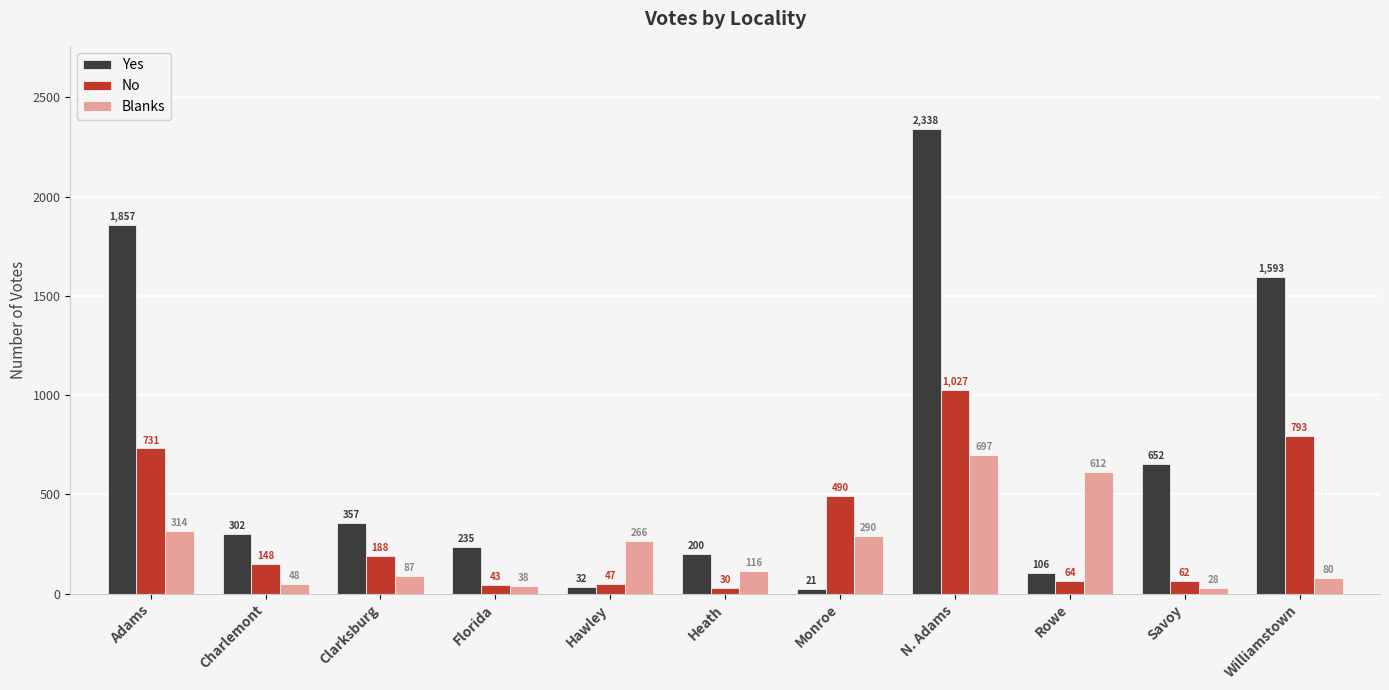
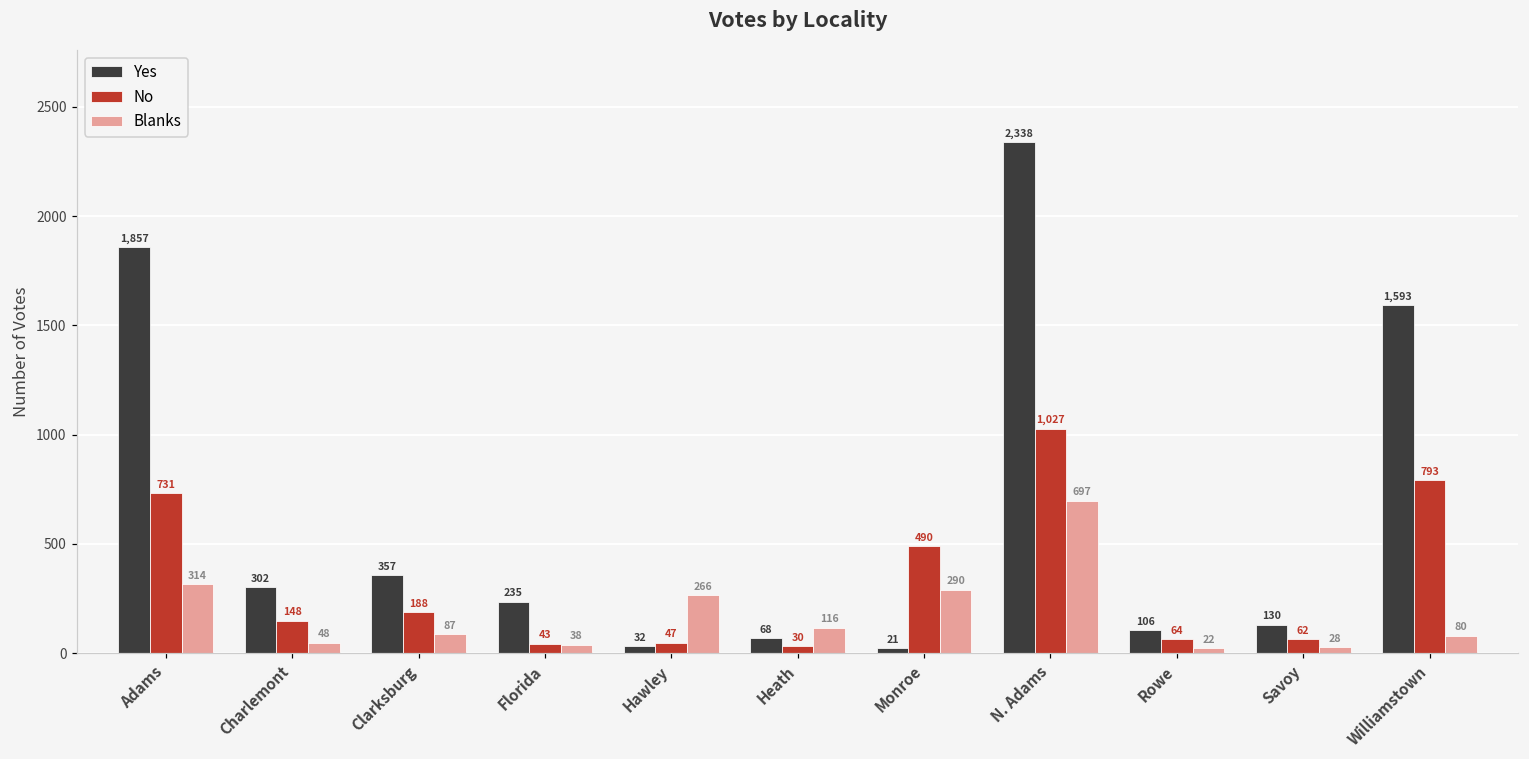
  {
    "Yes": {
      "Adams": "1,857",
      "Charlemont": "302",
      "Clarksburg": "357",
      "Florida": "235",
      "Hawley": "32",
-     "Heath": "200",
+     "Heath": "68",
      "Monroe": "21",
      "N. Adams": "2,338",
      "Rowe": "106",
-     "Savoy": "652",
+     "Savoy": "130",
      "Williamstown": "1,593"
    },
    "No": {
      "Adams": "731",
      "Charlemont": "148",
      "Clarksburg": "188",
      "Florida": "43",
      "Hawley": "47",
      "Heath": "30",
      "Monroe": "490",
      "N. Adams": "1,027",
      "Rowe": "64",
      "Savoy": "62",
      "Williamstown": "793"
    },
    "Blanks": {
      "Adams": "314",
      "Charlemont": "48",
      "Clarksburg": "87",
      "Florida": "38",
      "Hawley": "266",
      "Heath": "116",
      "Monroe": "290",
      "N. Adams": "697",
-     "Rowe": "612",
+     "Rowe": "22",
      "Savoy": "28",
      "Williamstown": "80"
    }
  }
